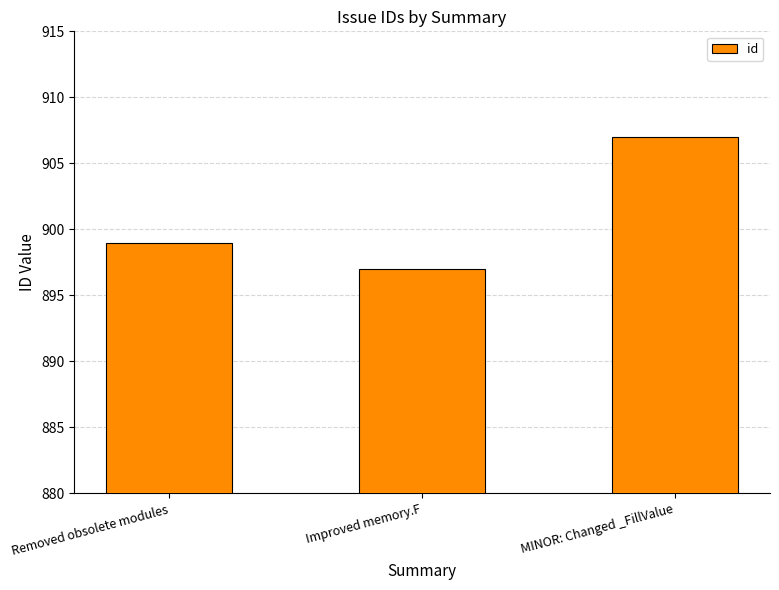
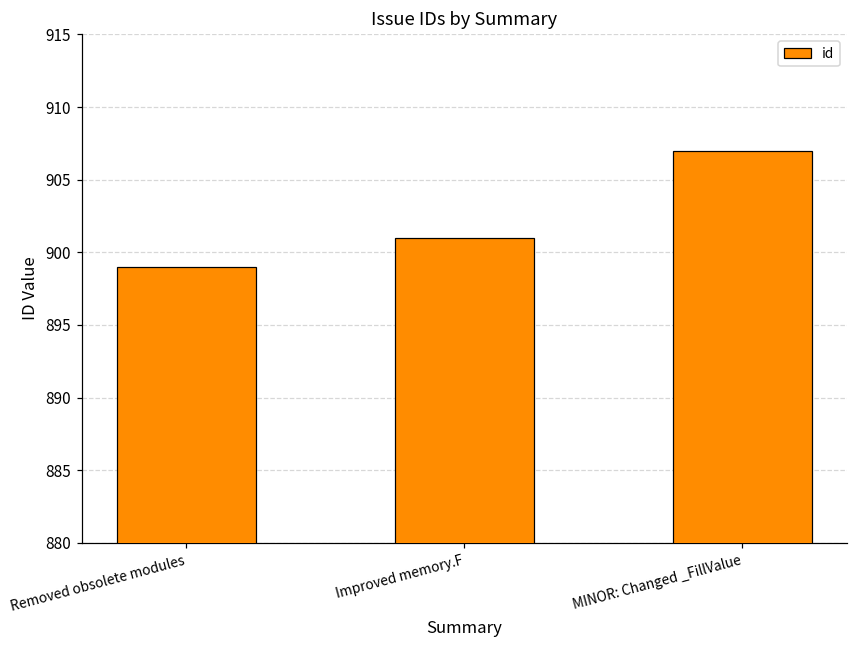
  {
    "Removed obsolete modules": 899,
-   "Improved memory.F": 897,
+   "Improved memory.F": 901,
    "MINOR: Changed _FillValue": 907
  }
